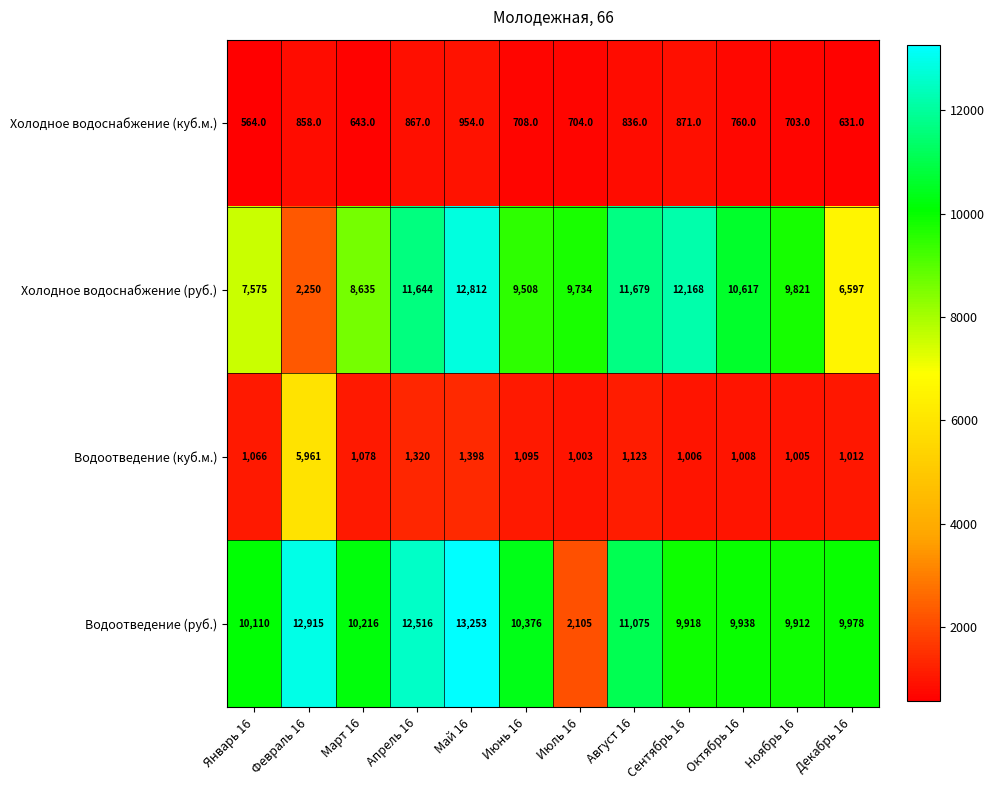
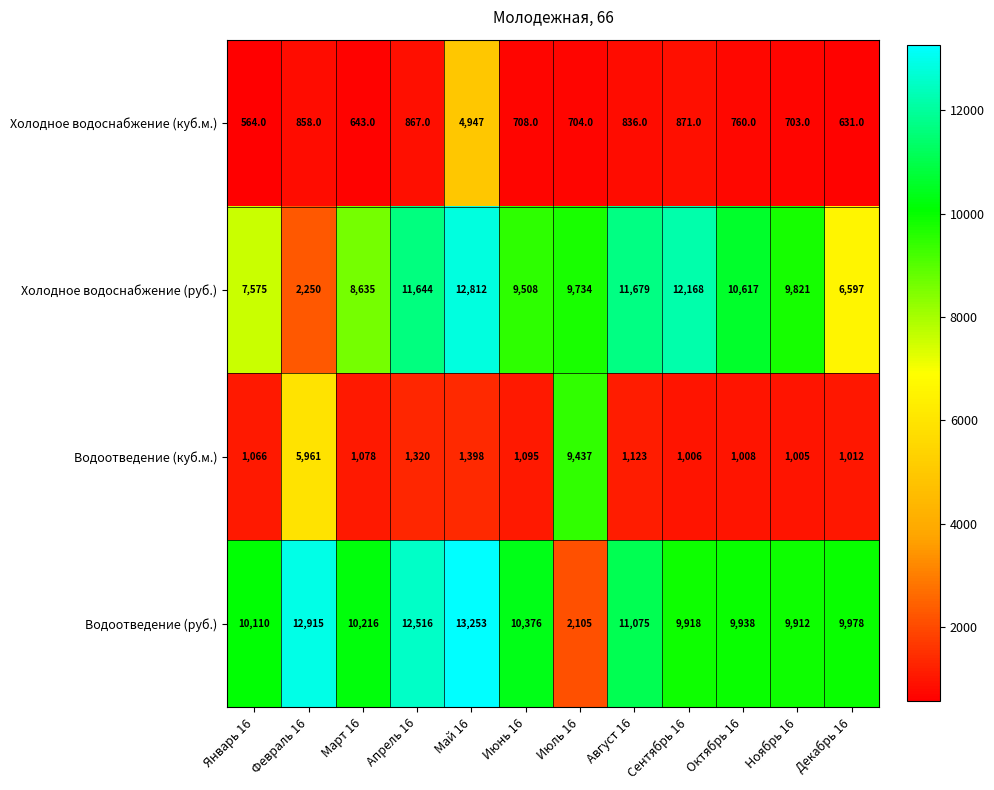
  {
    "Холодное водоснабжение (куб.м.)": {
      "Январь 16": "564.0",
      "Февраль 16": "858.0",
      "Март 16": "643.0",
      "Апрель 16": "867.0",
-     "Май 16": "954.0",
+     "Май 16": "4,947",
      "Июнь 16": "708.0",
      "Июль 16": "704.0",
      "Август 16": "836.0",
      "Сентябрь 16": "871.0",
      "Октябрь 16": "760.0",
      "Ноябрь 16": "703.0",
      "Декабрь 16": "631.0"
    },
    "Холодное водоснабжение (руб.)": {
      "Январь 16": "7,575",
      "Февраль 16": "2,250",
      "Март 16": "8,635",
      "Апрель 16": "11,644",
      "Май 16": "12,812",
      "Июнь 16": "9,508",
      "Июль 16": "9,734",
      "Август 16": "11,679",
      "Сентябрь 16": "12,168",
      "Октябрь 16": "10,617",
      "Ноябрь 16": "9,821",
      "Декабрь 16": "6,597"
    },
    "Водоотведение (куб.м.)": {
      "Январь 16": "1,066",
      "Февраль 16": "5,961",
      "Март 16": "1,078",
      "Апрель 16": "1,320",
      "Май 16": "1,398",
      "Июнь 16": "1,095",
-     "Июль 16": "1,003",
+     "Июль 16": "9,437",
      "Август 16": "1,123",
      "Сентябрь 16": "1,006",
      "Октябрь 16": "1,008",
      "Ноябрь 16": "1,005",
      "Декабрь 16": "1,012"
    },
    "Водоотведение (руб.)": {
      "Январь 16": "10,110",
      "Февраль 16": "12,915",
      "Март 16": "10,216",
      "Апрель 16": "12,516",
      "Май 16": "13,253",
      "Июнь 16": "10,376",
      "Июль 16": "2,105",
      "Август 16": "11,075",
      "Сентябрь 16": "9,918",
      "Октябрь 16": "9,938",
      "Ноябрь 16": "9,912",
      "Декабрь 16": "9,978"
    }
  }
